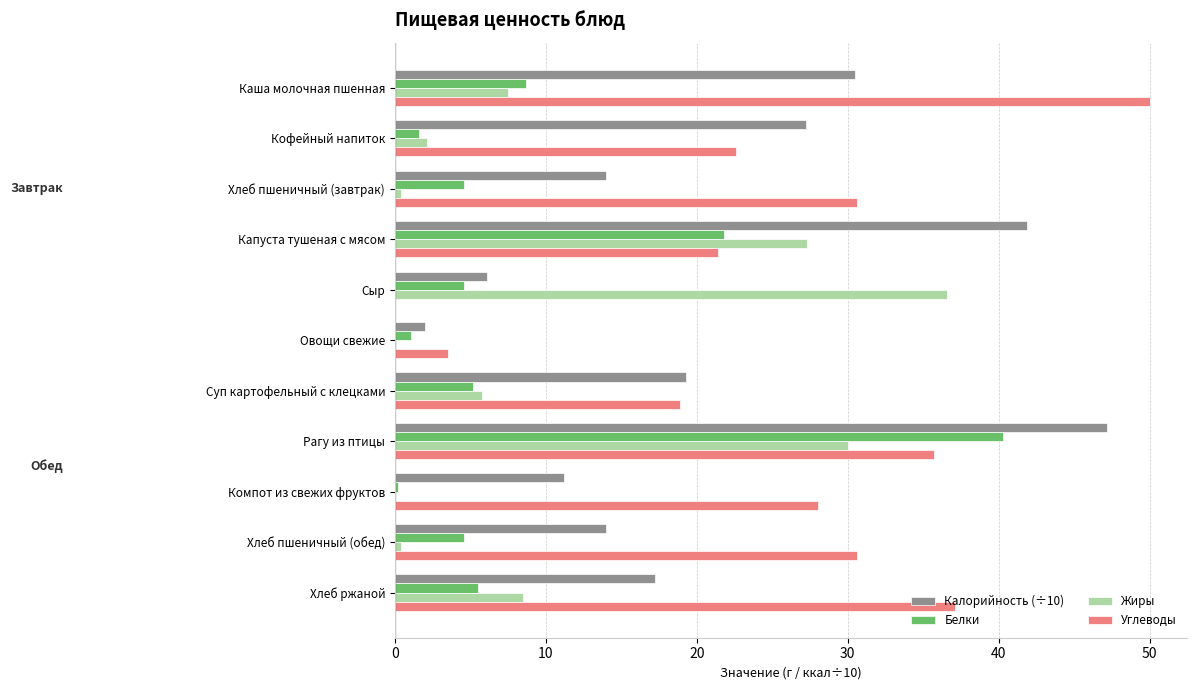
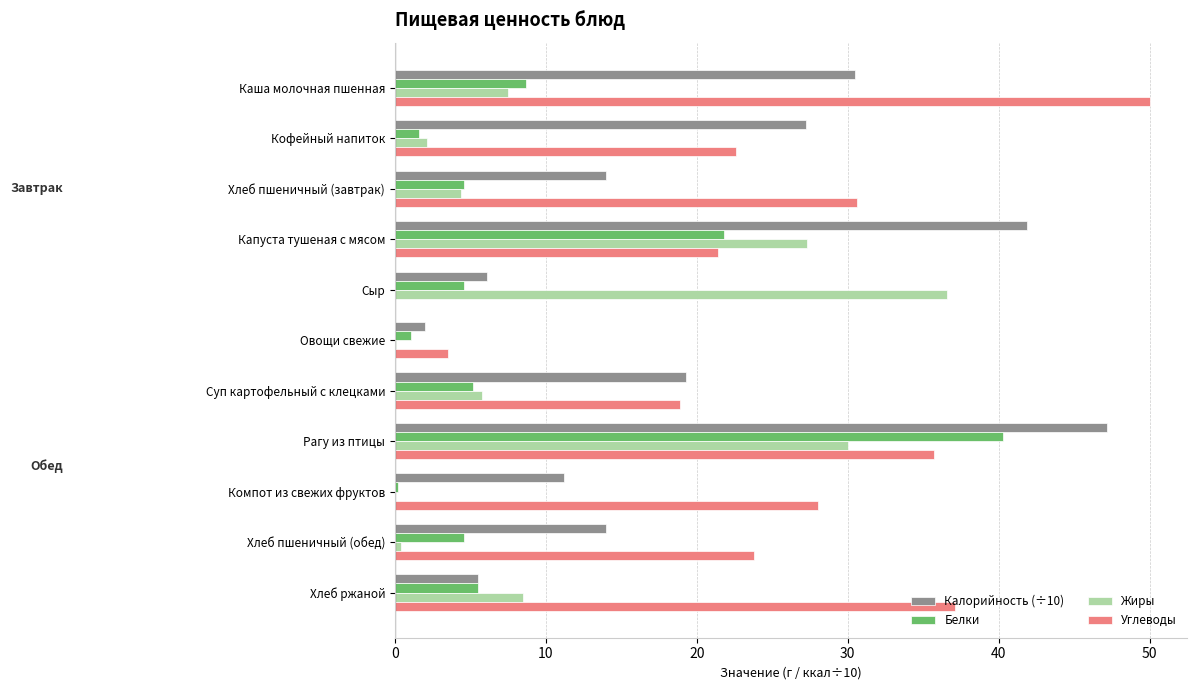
  {
    "Калорийность (÷10)": {
      "Каша молочная пшенная": 30.5,
      "Кофейный напиток": 27.2,
      "Хлеб пшеничный (завтрак)": 14.0,
      "Капуста тушеная с мясом": 41.9,
      "Сыр": 6.1,
      "Овощи свежие": 2.0,
      "Суп картофельный с клецками": 19.3,
      "Рагу из птицы": 47.2,
      "Компот из свежих фруктов": 11.2,
      "Хлеб пшеничный (обед)": 14.0,
-     "Хлеб ржаной": 17.2
+     "Хлеб ржаной": 5.5
    },
    "Белки": {
      "Каша молочная пшенная": 8.7,
      "Кофейный напиток": 1.6,
      "Хлеб пшеничный (завтрак)": 4.6,
      "Капуста тушеная с мясом": 21.8,
      "Сыр": 4.6,
      "Овощи свежие": 1.1,
      "Суп картофельный с клецками": 5.2,
      "Рагу из птицы": 40.3,
      "Компот из свежих фруктов": 0.2,
      "Хлеб пшеничный (обед)": 4.6,
      "Хлеб ржаной": 5.5
    },
    "Жиры": {
      "Каша молочная пшенная": 7.5,
      "Кофейный напиток": 2.1,
-     "Хлеб пшеничный (завтрак)": 0.4,
+     "Хлеб пшеничный (завтрак)": 4.4,
      "Капуста тушеная с мясом": 27.3,
      "Сыр": 36.6,
      "Суп картофельный с клецками": 5.8,
      "Рагу из птицы": 30.0,
      "Компот из свежих фруктов": 0.0,
      "Хлеб пшеничный (обед)": 0.4,
      "Хлеб ржаной": 8.5
    },
    "Углеводы": {
      "Каша молочная пшенная": 50.0,
      "Кофейный напиток": 22.6,
      "Хлеб пшеничный (завтрак)": 30.6,
      "Капуста тушеная с мясом": 21.4,
      "Сыр": 0.0,
      "Овощи свежие": 3.5,
      "Суп картофельный с клецками": 18.9,
      "Рагу из птицы": 35.7,
      "Компот из свежих фруктов": 28.0,
-     "Хлеб пшеничный (обед)": 30.6,
+     "Хлеб пшеничный (обед)": 23.8,
      "Хлеб ржаной": 37.1
    }
  }
